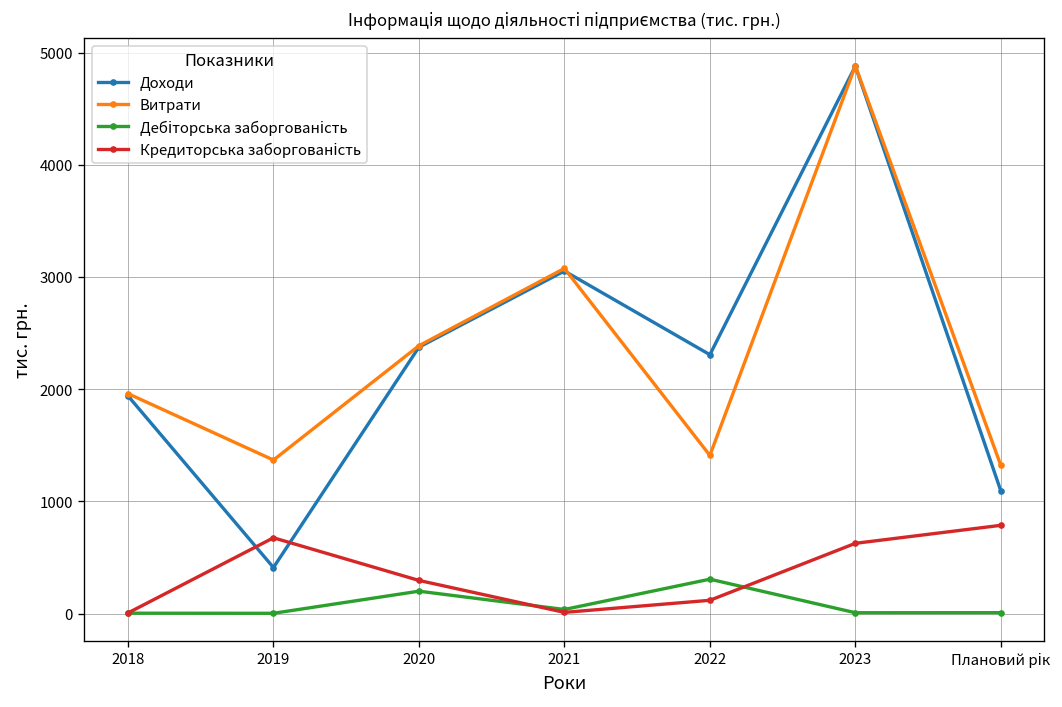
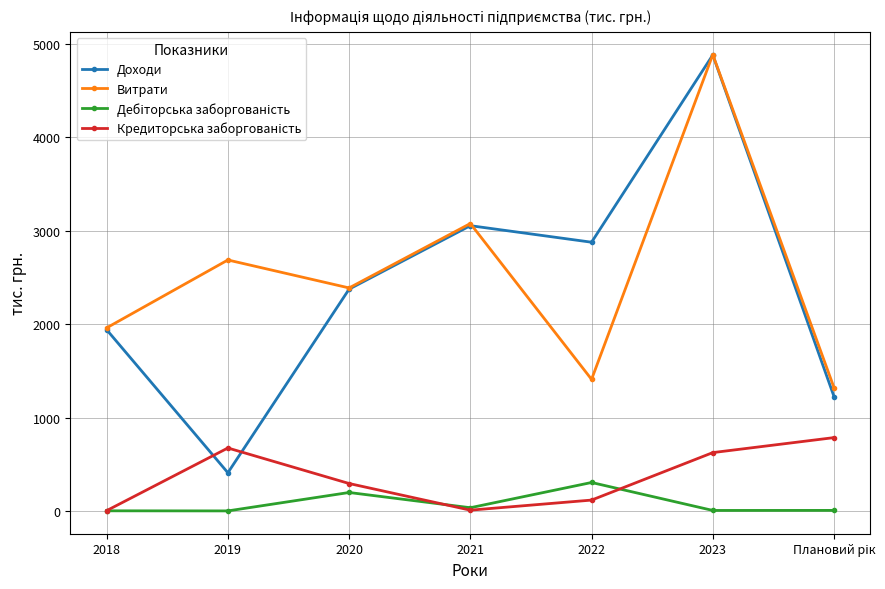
  {
    "Доходи": {
      "2019": 400,
-     "2022": 2300,
-     "Плановий рік": 1100
+     "2022": 2900,
+     "Плановий рік": 1200
    },
    "Витрати": {
-     "2019": 1400,
+     "2019": 2700,
      "2022": 1400,
      "Плановий рік": 1300
    },
    "Дебіторська заборгованість": {
      "2019": 0,
      "2020": 200,
      "2022": 300,
      "2023": 0,
      "Плановий рік": 0
    },
    "Кредиторська заборгованість": {
      "2019": 700,
      "2020": 300,
      "2022": 100,
      "2023": 600,
      "Плановий рік": 800
    }
  }
